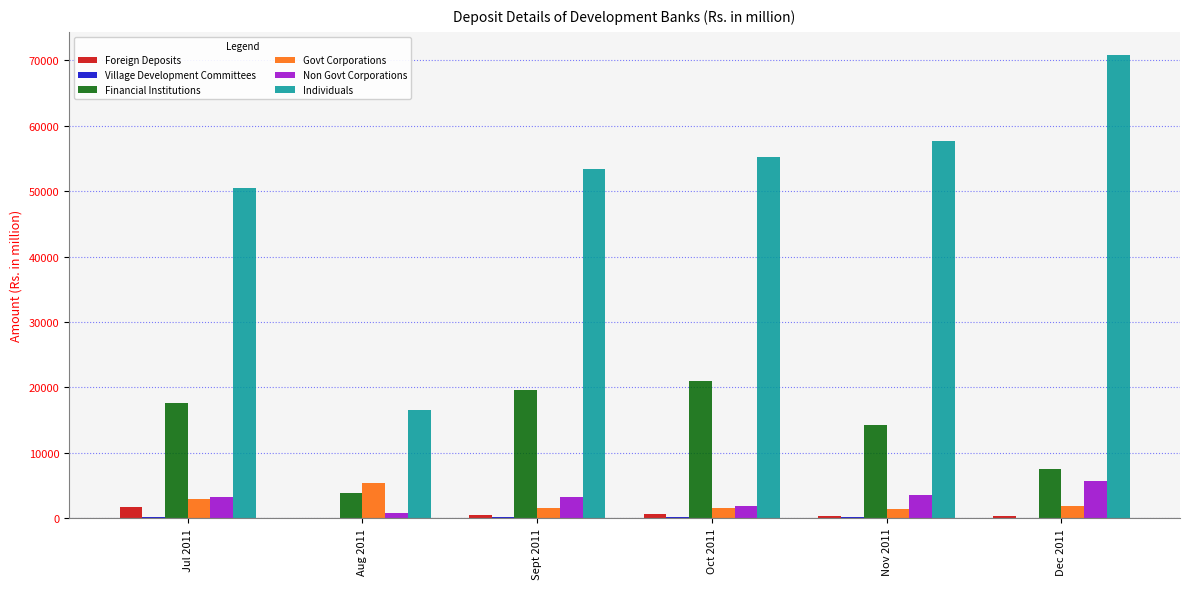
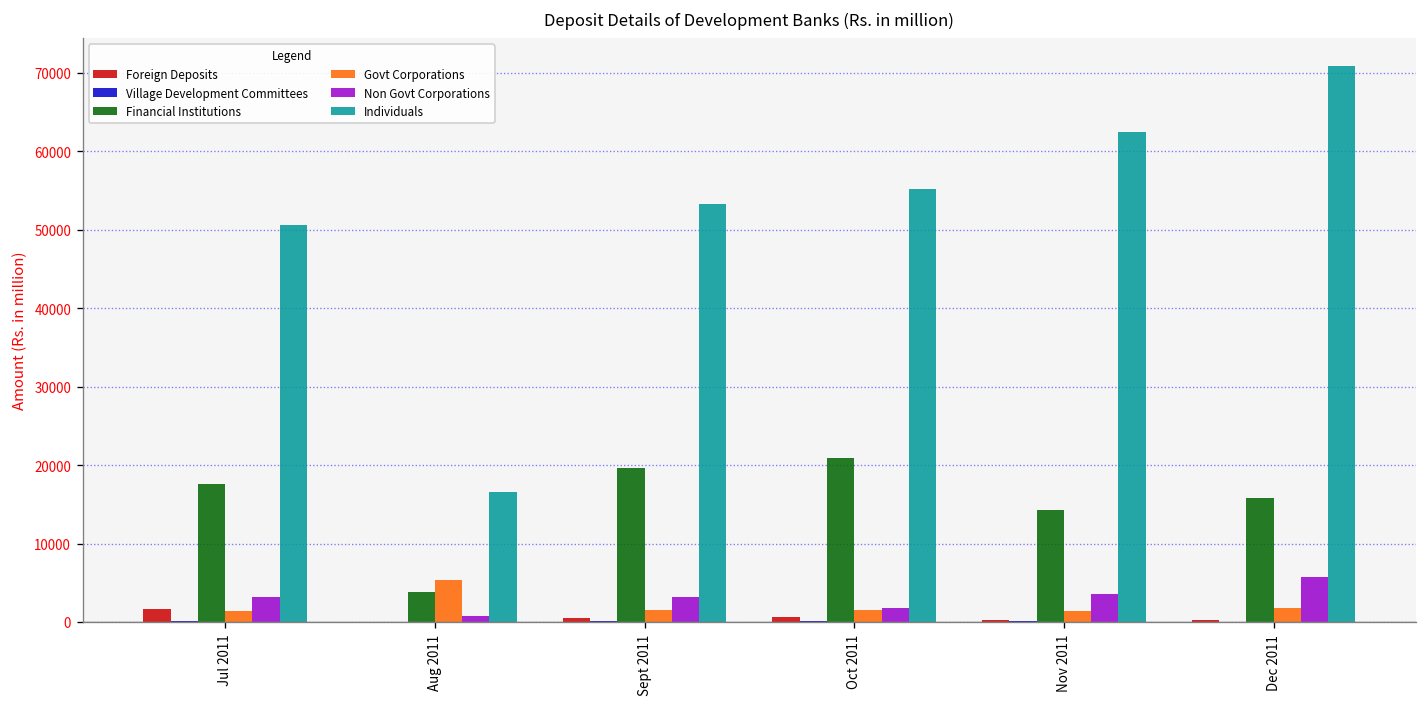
  {
    "Foreign Deposits": {
      "Jul 2011": 2000,
      "Sept 2011": 1000,
      "Oct 2011": 1000
    },
    "Financial Institutions": {
      "Jul 2011": 18000,
      "Aug 2011": 4000,
      "Sept 2011": 20000,
      "Oct 2011": 21000,
      "Nov 2011": 14000,
-     "Dec 2011": 8000
+     "Dec 2011": 16000
    },
    "Govt Corporations": {
-     "Jul 2011": 3000,
+     "Jul 2011": 1000,
      "Aug 2011": 5000,
      "Sept 2011": 2000,
      "Oct 2011": 2000,
      "Nov 2011": 1000,
      "Dec 2011": 2000
    },
    "Non Govt Corporations": {
      "Jul 2011": 3000,
      "Aug 2011": 1000,
      "Sept 2011": 3000,
      "Oct 2011": 2000,
      "Nov 2011": 4000,
      "Dec 2011": 6000
    },
    "Individuals": {
      "Jul 2011": 51000,
      "Aug 2011": 17000,
      "Sept 2011": 53000,
      "Oct 2011": 55000,
-     "Nov 2011": 58000,
+     "Nov 2011": 62000,
      "Dec 2011": 71000
    }
  }
